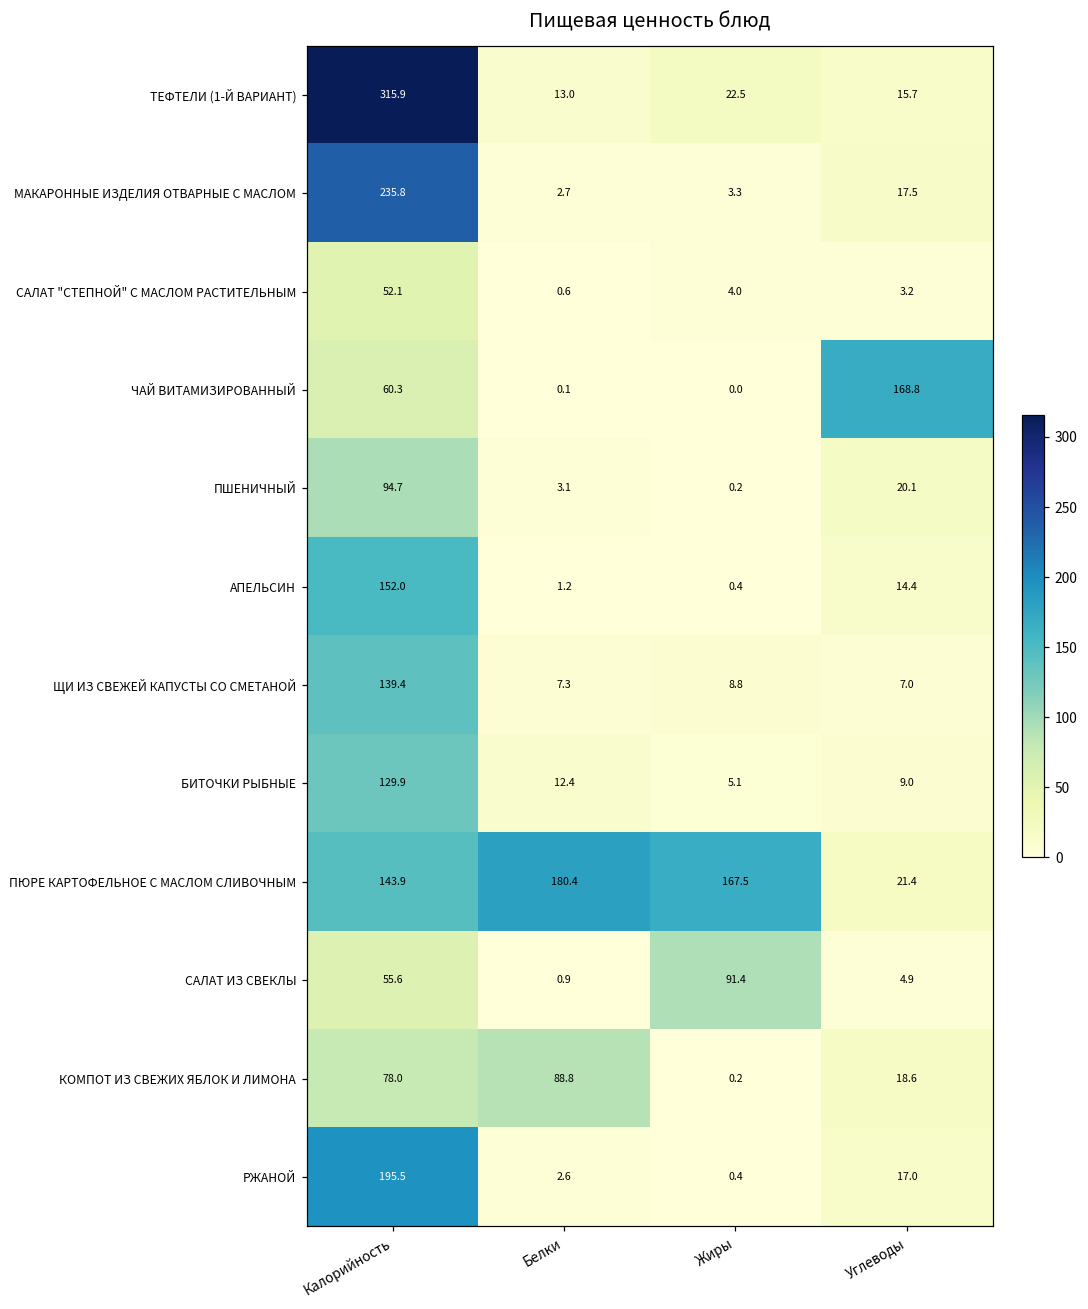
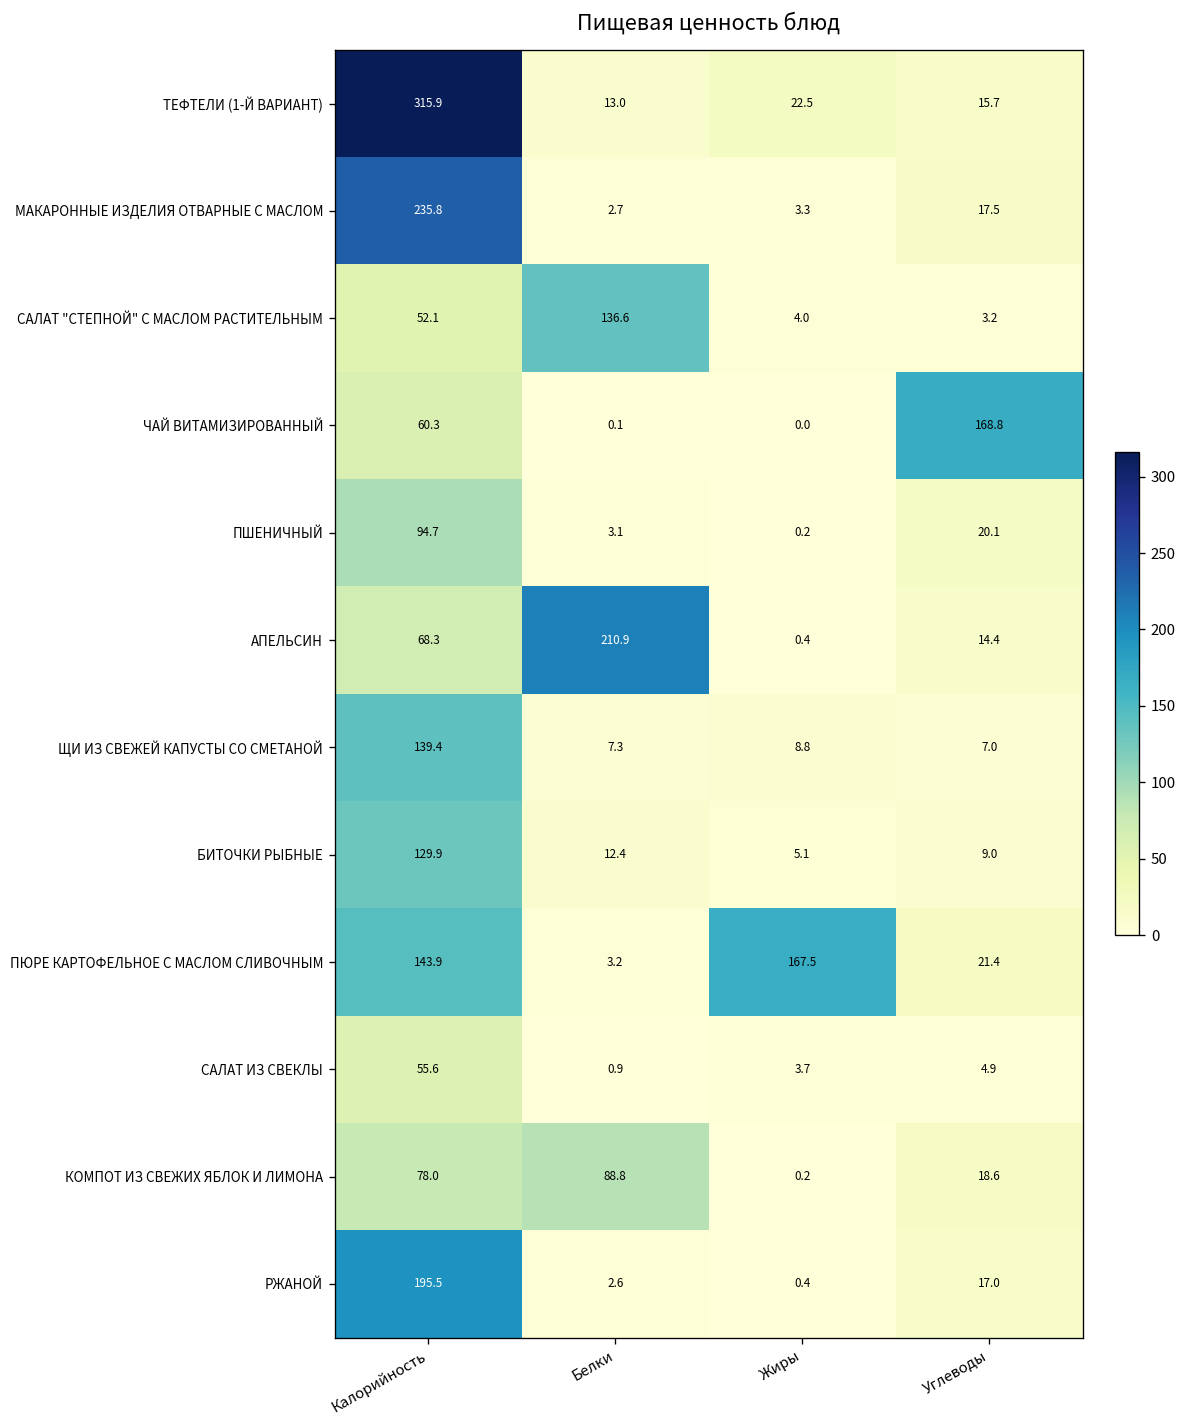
  {
    "ТЕФТЕЛИ (1-Й ВАРИАНТ)": {
      "Калорийность": 315.9,
      "Белки": 13.0,
      "Жиры": 22.5,
      "Углеводы": 15.7
    },
    "МАКАРОННЫЕ ИЗДЕЛИЯ ОТВАРНЫЕ С МАСЛОМ": {
      "Калорийность": 235.8,
      "Белки": 2.7,
      "Жиры": 3.3,
      "Углеводы": 17.5
    },
    "САЛАТ \"СТЕПНОЙ\" С МАСЛОМ РАСТИТЕЛЬНЫМ": {
      "Калорийность": 52.1,
-     "Белки": 0.6,
+     "Белки": 136.6,
      "Жиры": 4.0,
      "Углеводы": 3.2
    },
    "ЧАЙ ВИТАМИЗИРОВАННЫЙ": {
      "Калорийность": 60.3,
      "Белки": 0.1,
      "Жиры": 0.0,
      "Углеводы": 168.8
    },
    "ПШЕНИЧНЫЙ": {
      "Калорийность": 94.7,
      "Белки": 3.1,
      "Жиры": 0.2,
      "Углеводы": 20.1
    },
    "АПЕЛЬСИН": {
-     "Калорийность": 152.0,
-     "Белки": 1.2,
+     "Калорийность": 68.3,
+     "Белки": 210.9,
      "Жиры": 0.4,
      "Углеводы": 14.4
    },
    "ЩИ ИЗ СВЕЖЕЙ КАПУСТЫ СО СМЕТАНОЙ": {
      "Калорийность": 139.4,
      "Белки": 7.3,
      "Жиры": 8.8,
      "Углеводы": 7.0
    },
    "БИТОЧКИ РЫБНЫЕ": {
      "Калорийность": 129.9,
      "Белки": 12.4,
      "Жиры": 5.1,
      "Углеводы": 9.0
    },
    "ПЮРЕ КАРТОФЕЛЬНОЕ С МАСЛОМ СЛИВОЧНЫМ": {
      "Калорийность": 143.9,
-     "Белки": 180.4,
+     "Белки": 3.2,
      "Жиры": 167.5,
      "Углеводы": 21.4
    },
    "САЛАТ ИЗ СВЕКЛЫ": {
      "Калорийность": 55.6,
      "Белки": 0.9,
-     "Жиры": 91.4,
+     "Жиры": 3.7,
      "Углеводы": 4.9
    },
    "КОМПОТ ИЗ СВЕЖИХ ЯБЛОК И ЛИМОНА": {
      "Калорийность": 78.0,
      "Белки": 88.8,
      "Жиры": 0.2,
      "Углеводы": 18.6
    },
    "РЖАНОЙ": {
      "Калорийность": 195.5,
      "Белки": 2.6,
      "Жиры": 0.4,
      "Углеводы": 17.0
    }
  }
